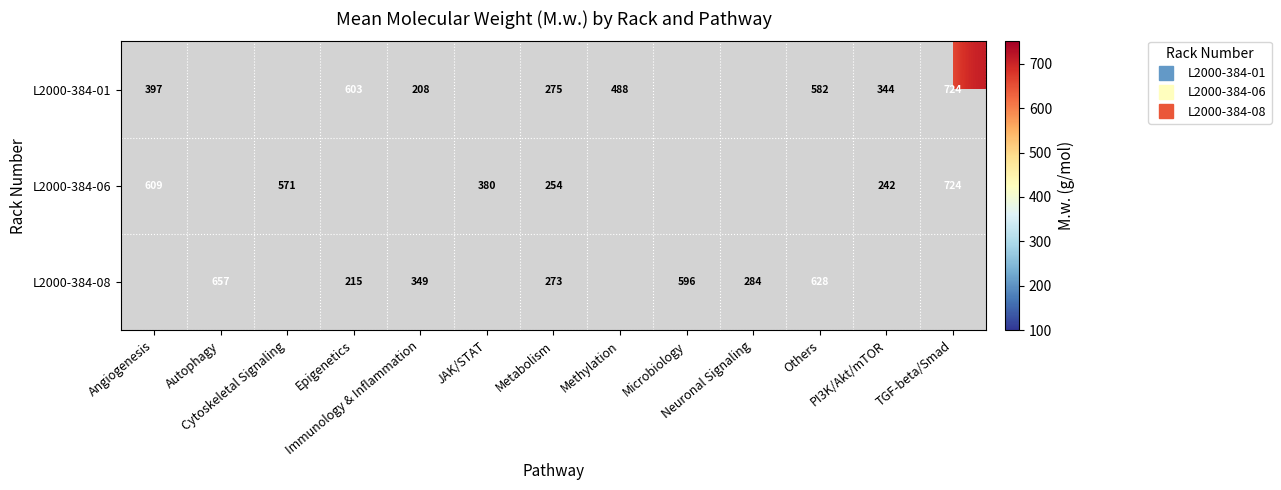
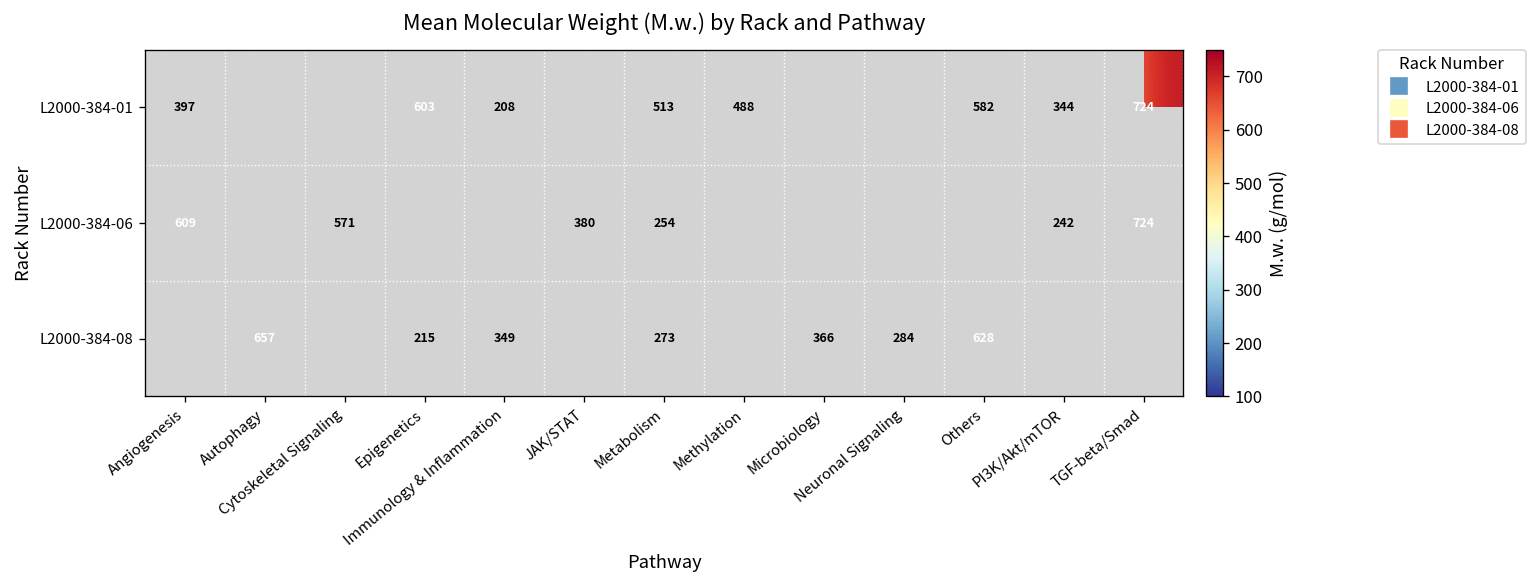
  {
    "L2000-384-01": {
      "Angiogenesis": 397,
      "Immunology & Inflammation": 208,
-     "Metabolism": 275,
+     "Metabolism": 513,
      "Methylation": 488,
      "Others": 582,
      "PI3K/Akt/mTOR": 344
    },
    "L2000-384-06": {
      "Cytoskeletal Signaling": 571,
      "JAK/STAT": 380,
      "Metabolism": 254,
      "PI3K/Akt/mTOR": 242
    },
    "L2000-384-08": {
      "Epigenetics": 215,
      "Immunology & Inflammation": 349,
      "Metabolism": 273,
-     "Microbiology": 596,
+     "Microbiology": 366,
      "Neuronal Signaling": 284
    }
  }
